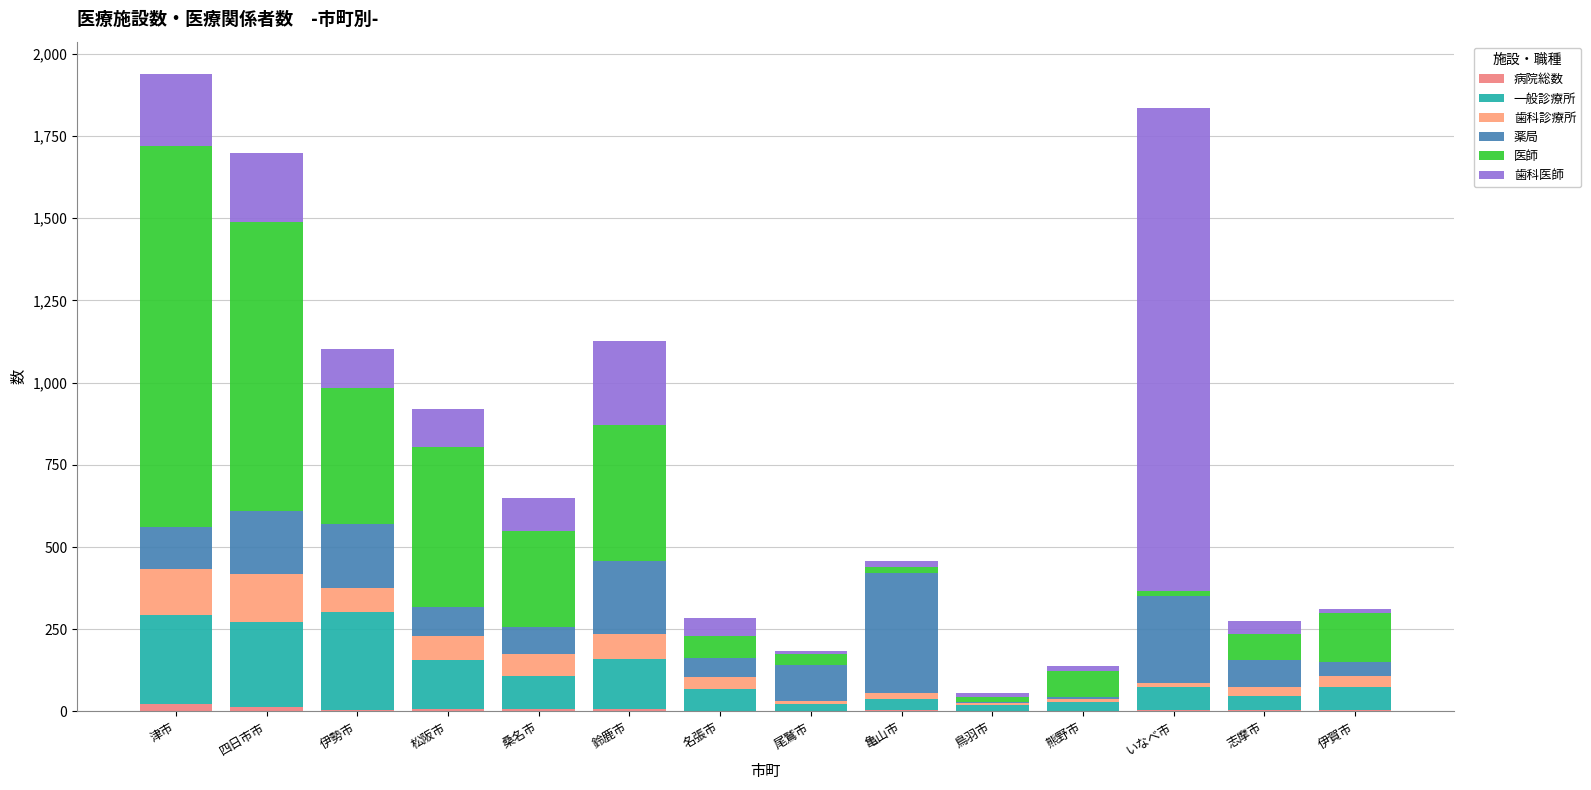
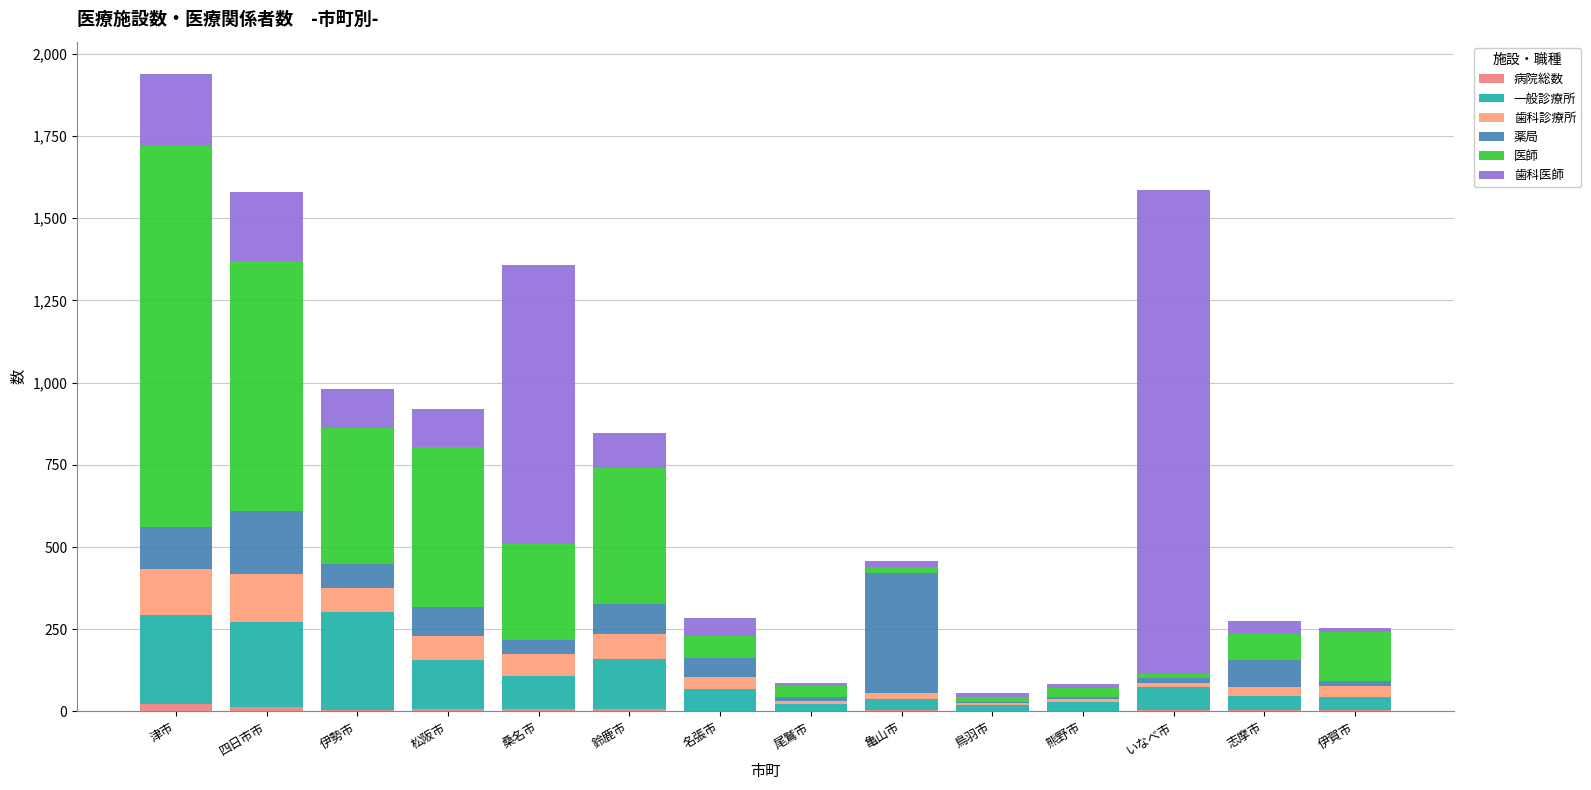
  {
    "一般診療所": {
      "津市": "270",
      "四日市市": "260",
      "伊勢市": "300",
      "松阪市": "150",
      "桑名市": "100",
      "鈴鹿市": "150",
      "名張市": "70",
      "尾鷲市": "20",
      "亀山市": "40",
      "鳥羽市": "20",
      "熊野市": "30",
      "いなべ市": "70",
      "志摩市": "40",
-     "伊賀市": "70"
+     "伊賀市": "40"
    },
    "薬局": {
      "津市": "130",
      "四日市市": "190",
-     "伊勢市": "190",
+     "伊勢市": "70",
      "松阪市": "90",
-     "桑名市": "80",
-     "鈴鹿市": "220",
+     "桑名市": "40",
+     "鈴鹿市": "90",
      "名張市": "60",
-     "尾鷲市": "110",
+     "尾鷲市": "10",
      "亀山市": "370",
-     "いなべ市": "260",
+     "いなべ市": "10",
      "志摩市": "80",
-     "伊賀市": "40"
+     "伊賀市": "20"
    },
    "医師": {
      "津市": "1,160",
-     "四日市市": "880",
+     "四日市市": "760",
      "伊勢市": "410",
      "松阪市": "480",
      "桑名市": "290",
      "鈴鹿市": "410",
      "名張市": "70",
      "尾鷲市": "30",
      "亀山市": "20",
      "鳥羽市": "20",
-     "熊野市": "80",
+     "熊野市": "30",
      "いなべ市": "10",
      "志摩市": "80",
      "伊賀市": "150"
    },
    "歯科医師": {
      "津市": "220",
      "四日市市": "210",
      "伊勢市": "120",
      "松阪市": "120",
-     "桑名市": "100",
-     "鈴鹿市": "260",
+     "桑名市": "850",
+     "鈴鹿市": "110",
      "名張市": "50",
      "尾鷲市": "10",
      "亀山市": "20",
      "鳥羽市": "10",
      "熊野市": "10",
      "いなべ市": "1,470",
      "志摩市": "40",
      "伊賀市": "10"
    }
  }
